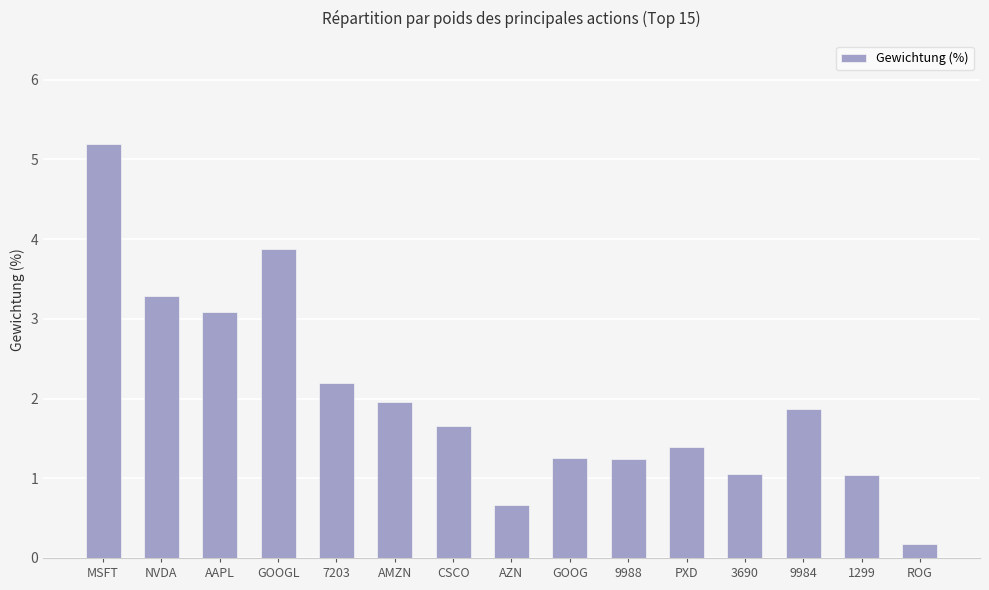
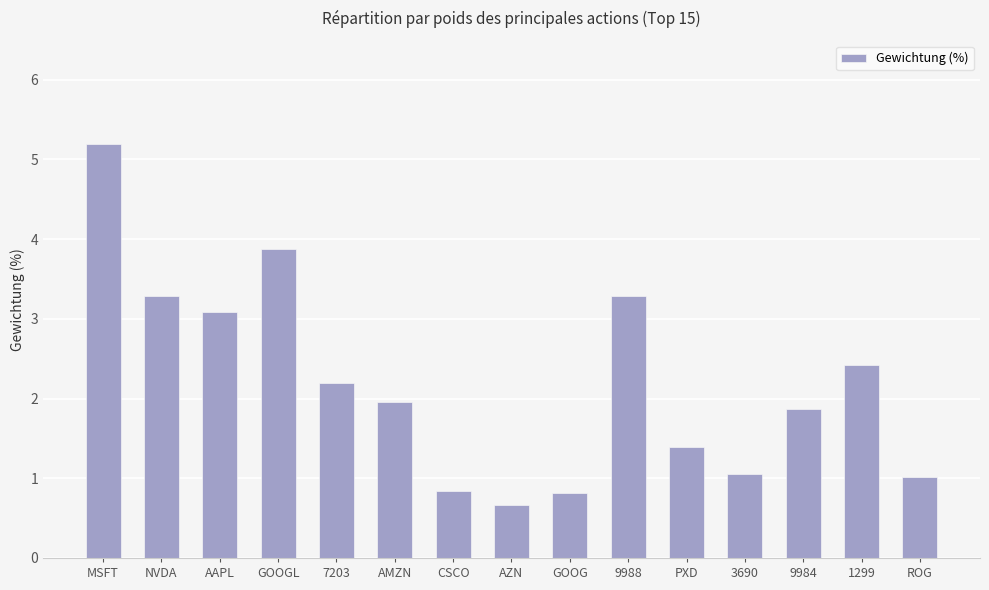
  {
    "MSFT": 5.2,
    "NVDA": 3.3,
    "AAPL": 3.1,
    "GOOGL": 3.9,
    "7203": 2.2,
    "AMZN": 2.0,
-   "CSCO": 1.7,
+   "CSCO": 0.8,
    "AZN": 0.7,
-   "GOOG": 1.3,
-   "9988": 1.2,
+   "GOOG": 0.8,
+   "9988": 3.3,
    "PXD": 1.4,
    "3690": 1.1,
    "9984": 1.9,
-   "1299": 1.0,
-   "ROG": 0.2
+   "1299": 2.4,
+   "ROG": 1.0
  }
